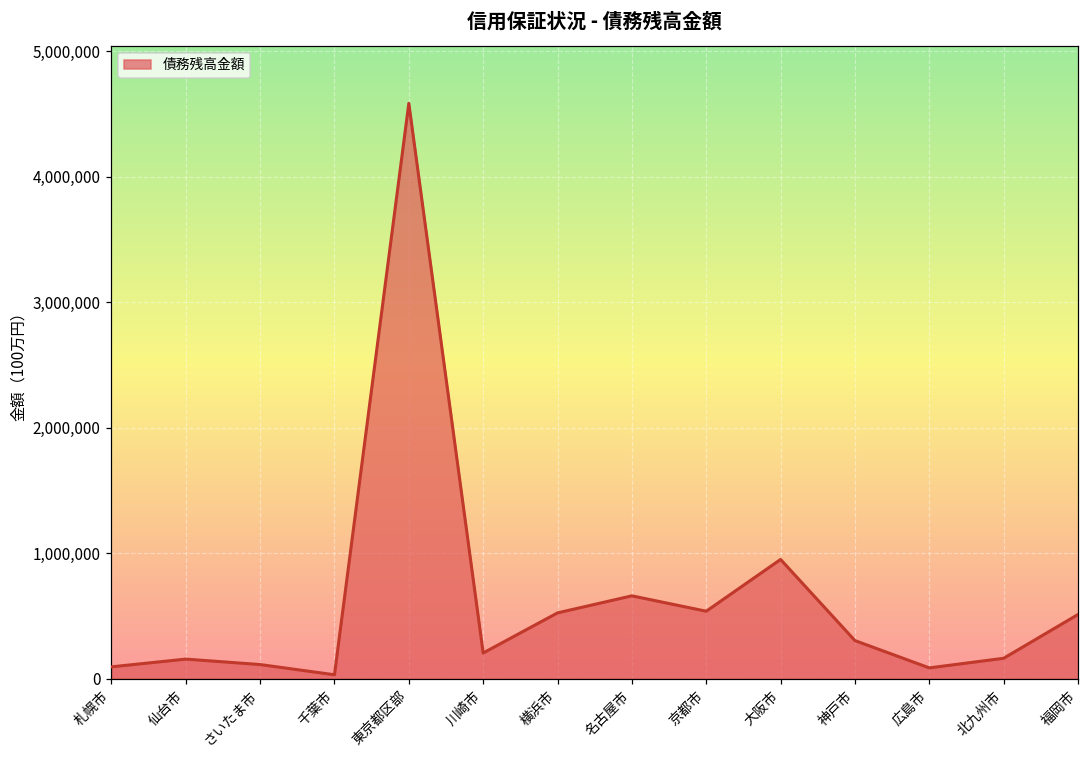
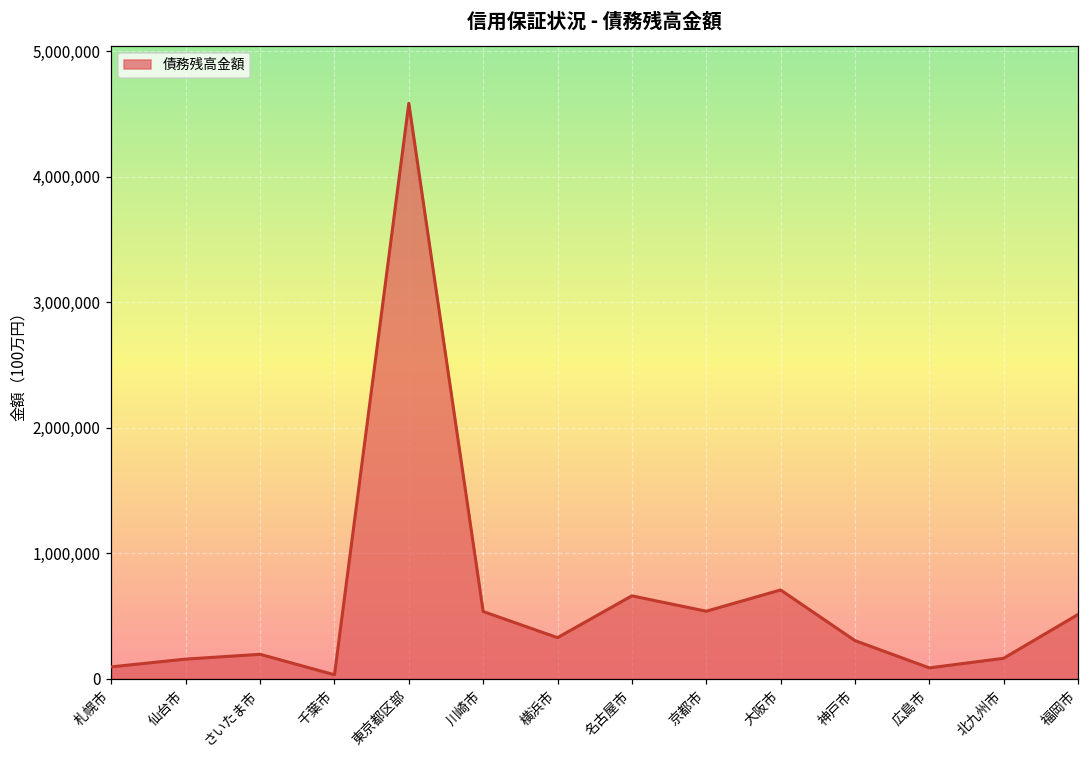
  {
    "札幌市": "90,000",
    "仙台市": "160,000",
-   "さいたま市": "110,000",
+   "さいたま市": "190,000",
    "千葉市": "30,000",
    "東京都区部": "4,580,000",
-   "川崎市": "200,000",
-   "横浜市": "520,000",
+   "川崎市": "530,000",
+   "横浜市": "330,000",
    "名古屋市": "660,000",
    "京都市": "540,000",
-   "大阪市": "950,000",
+   "大阪市": "710,000",
    "神戸市": "300,000",
    "広島市": "90,000",
    "北九州市": "160,000",
    "福岡市": "510,000"
  }
